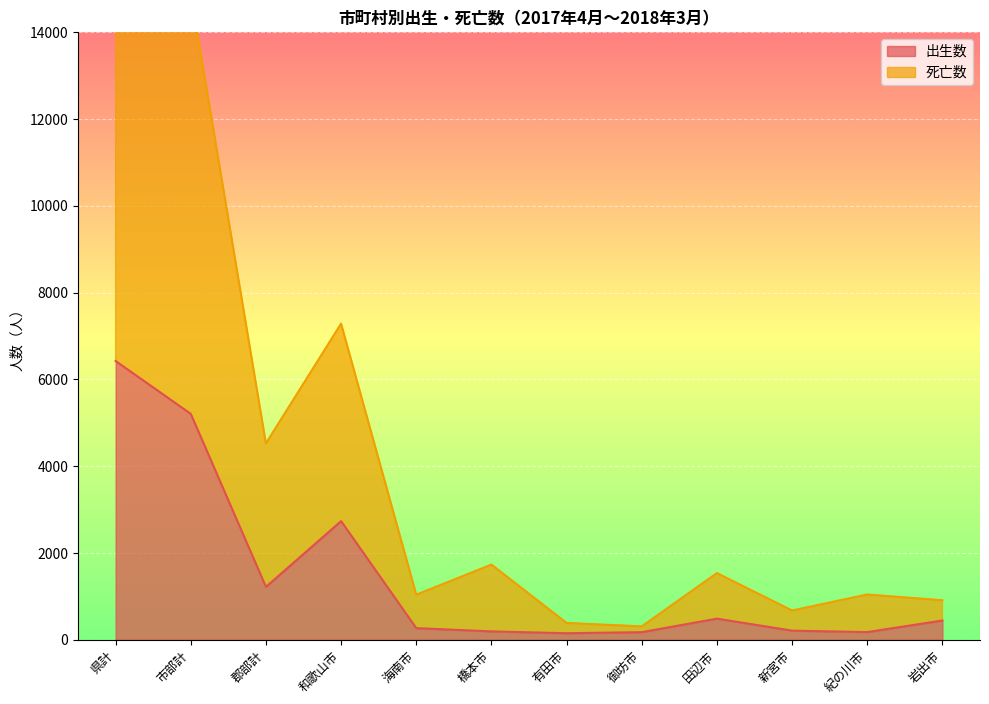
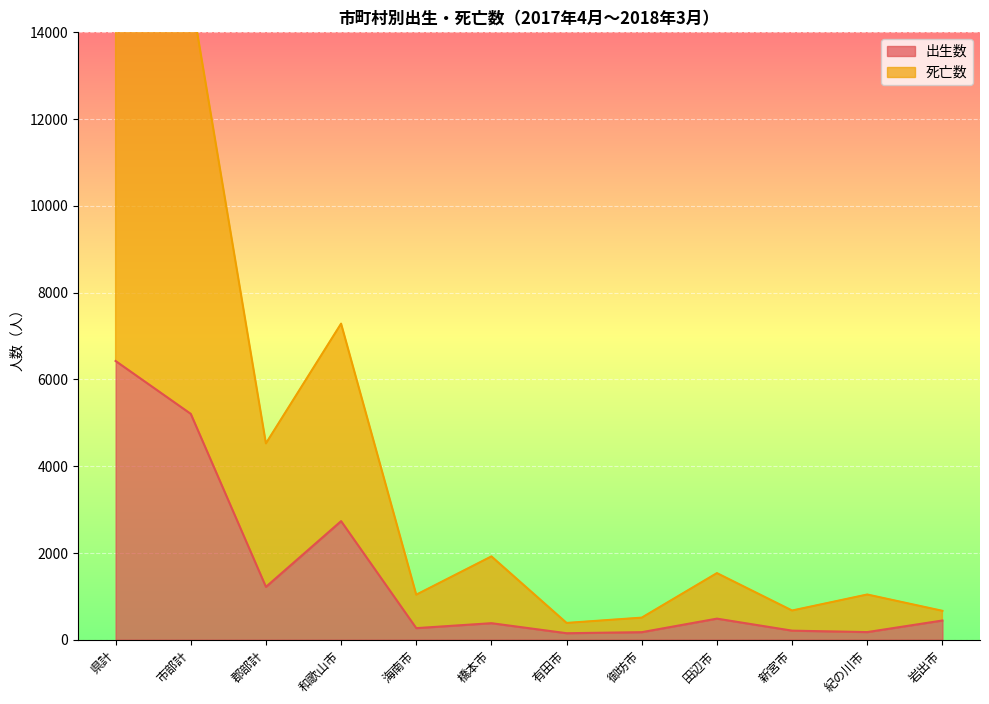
  {
    "出生数": {
      "県計": 6400,
      "市部計": 5200,
      "郡部計": 1200,
      "和歌山市": 2700,
      "海南市": 300,
-     "橋本市": 200,
+     "橋本市": 400,
      "有田市": 200,
      "御坊市": 200,
      "田辺市": 500,
      "新宮市": 200,
      "紀の川市": 200,
      "岩出市": 400
    },
    "死亡数": {
      "郡部計": 3300,
      "和歌山市": 4600,
      "海南市": 800,
      "橋本市": 1500,
      "有田市": 200,
-     "御坊市": 100,
+     "御坊市": 300,
      "田辺市": 1000,
      "新宮市": 500,
      "紀の川市": 900,
-     "岩出市": 500
+     "岩出市": 200
    }
  }
